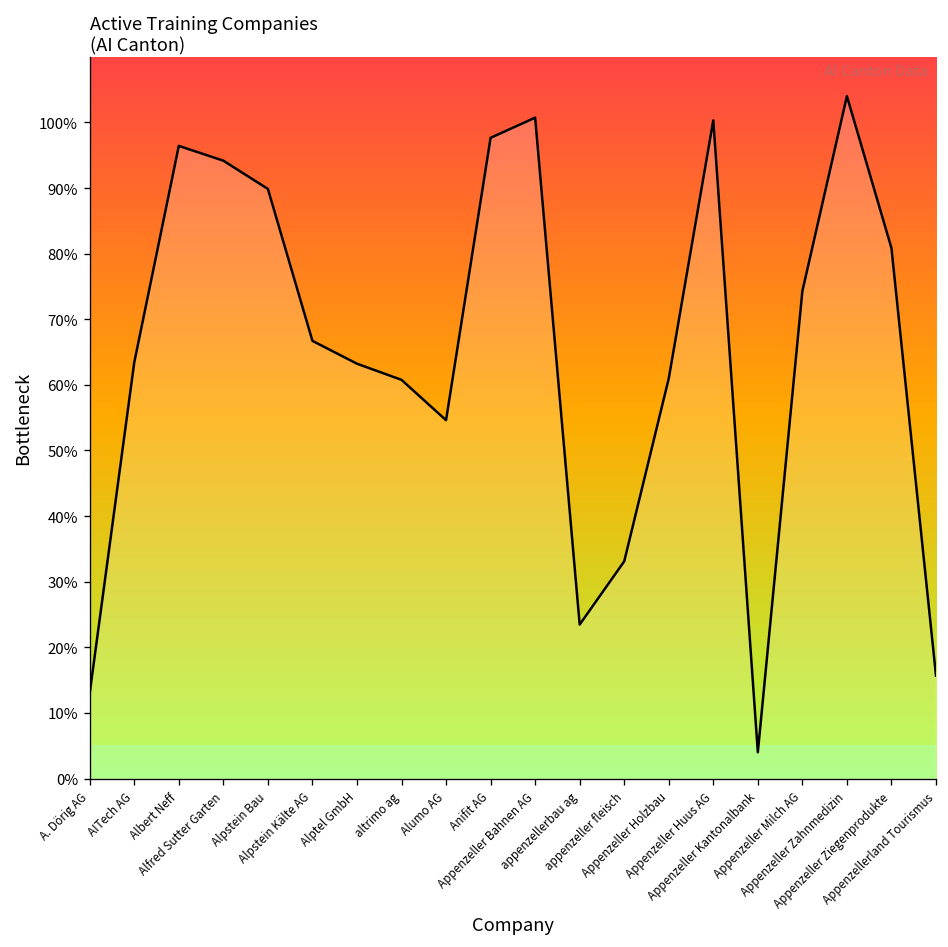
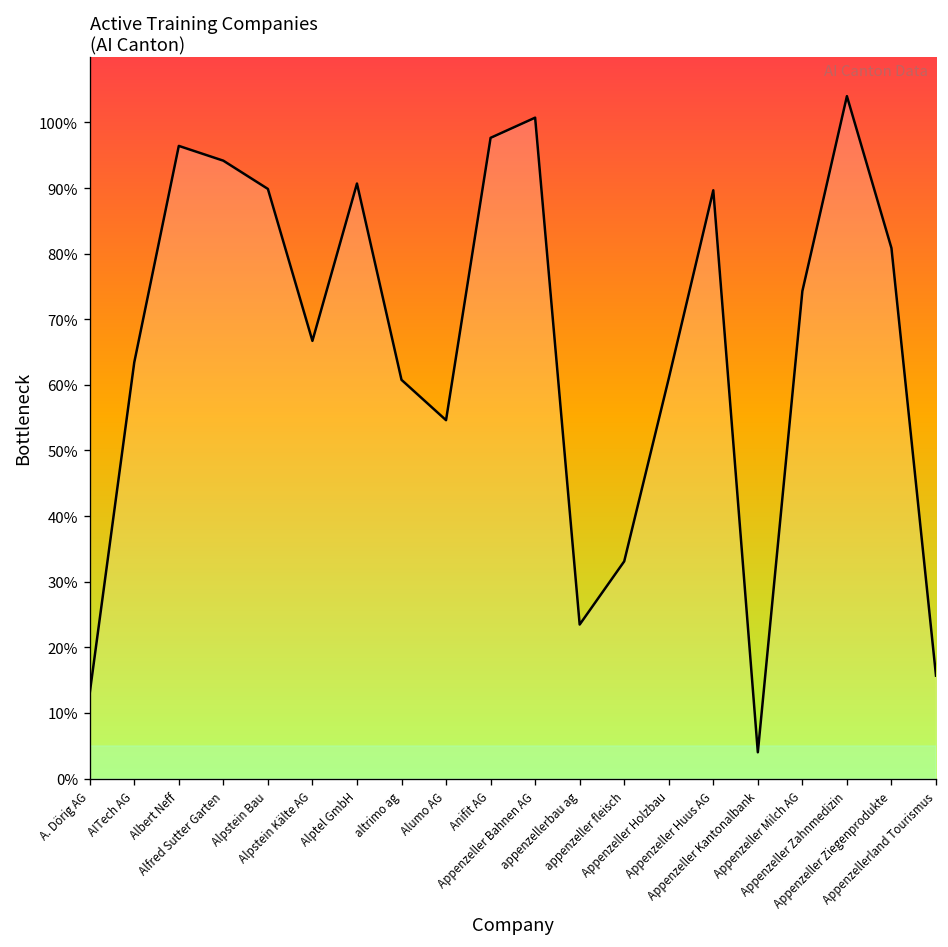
  {
    "A. Dörig AG": "13%",
    "AITech AG": "63%",
    "Albert Neff": "96%",
    "Alfred Sutter Garten": "94%",
    "Alpstein Bau": "90%",
    "Alpstein Kälte AG": "67%",
-   "Alptel GmbH": "63%",
+   "Alptel GmbH": "91%",
    "altrimo ag": "61%",
    "Alumo AG": "55%",
    "Anifit AG": "98%",
    "Appenzeller Bahnen AG": "101%",
    "appenzellerbau ag": "23%",
    "appenzeller fleisch": "33%",
    "Appenzeller Holzbau": "61%",
-   "Appenzeller Huus AG": "100%",
+   "Appenzeller Huus AG": "90%",
    "Appenzeller Milch AG": "74%",
    "Appenzeller Zahnmedizin": "104%",
    "Appenzeller Ziegenprodukte": "81%",
    "Appenzellerland Tourismus": "16%"
  }
